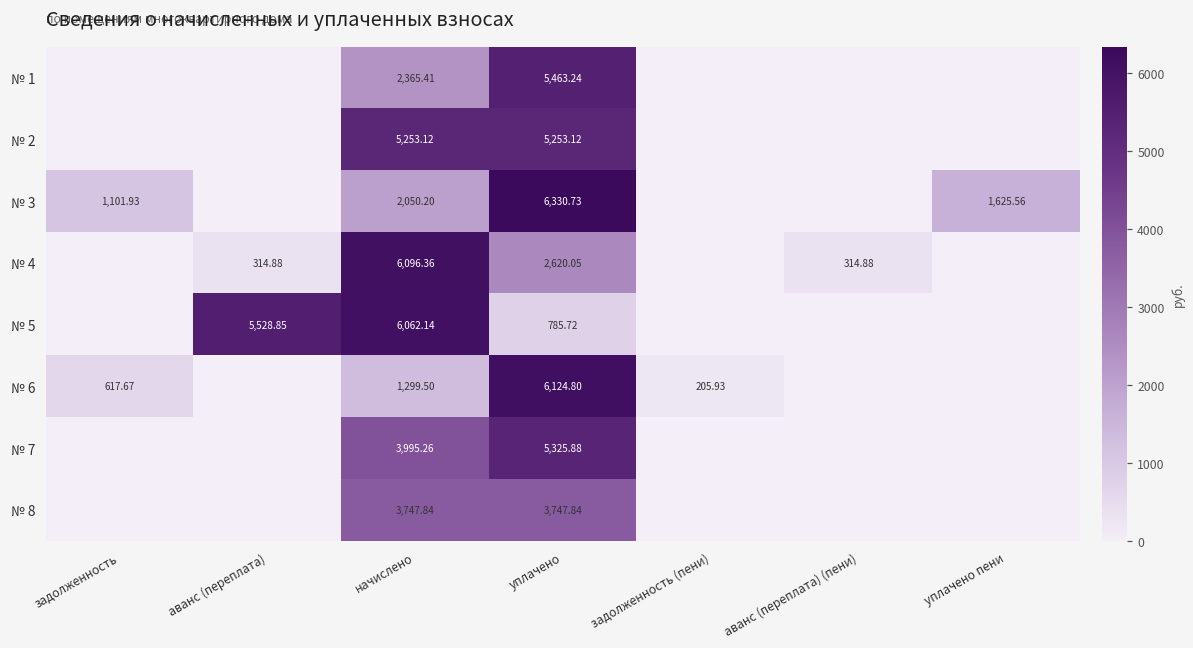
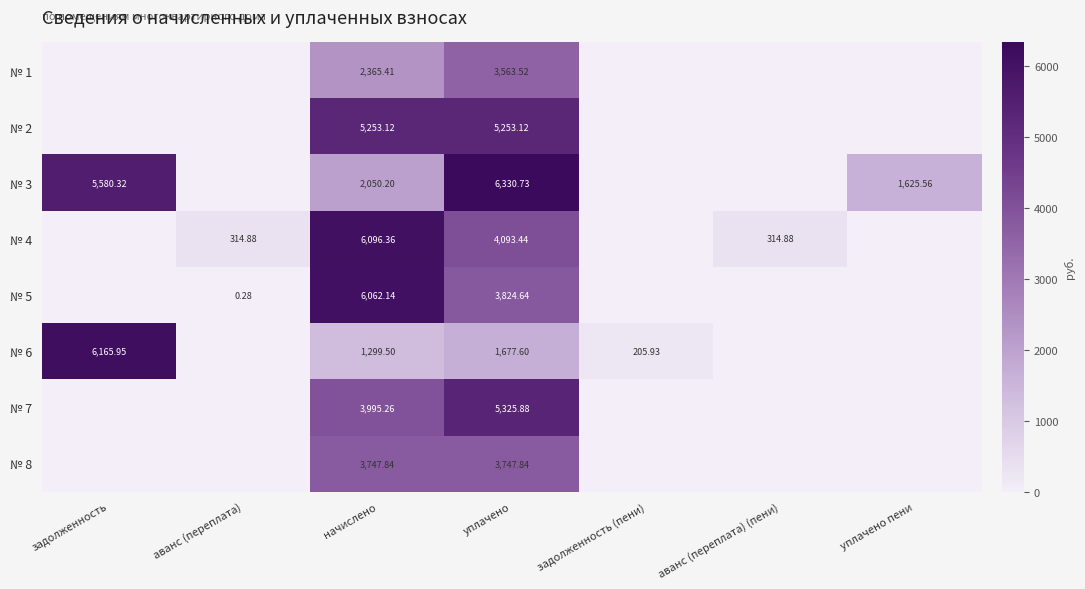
  {
    "№ 1": {
      "начислено": "2,365.41",
-     "уплачено": "5,463.24"
+     "уплачено": "3,563.52"
    },
    "№ 2": {
      "начислено": "5,253.12",
      "уплачено": "5,253.12"
    },
    "№ 3": {
-     "задолженность": "1,101.93",
+     "задолженность": "5,580.32",
      "начислено": "2,050.20",
      "уплачено": "6,330.73",
      "уплачено пени": "1,625.56"
    },
    "№ 4": {
      "аванс (переплата)": "314.88",
      "начислено": "6,096.36",
-     "уплачено": "2,620.05",
+     "уплачено": "4,093.44",
      "аванс (переплата) (пени)": "314.88"
    },
    "№ 5": {
-     "аванс (переплата)": "5,528.85",
+     "аванс (переплата)": "0.28",
      "начислено": "6,062.14",
-     "уплачено": "785.72"
+     "уплачено": "3,824.64"
    },
    "№ 6": {
-     "задолженность": "617.67",
+     "задолженность": "6,165.95",
      "начислено": "1,299.50",
-     "уплачено": "6,124.80",
+     "уплачено": "1,677.60",
      "задолженность (пени)": "205.93"
    },
    "№ 7": {
      "начислено": "3,995.26",
      "уплачено": "5,325.88"
    },
    "№ 8": {
      "начислено": "3,747.84",
      "уплачено": "3,747.84"
    }
  }
